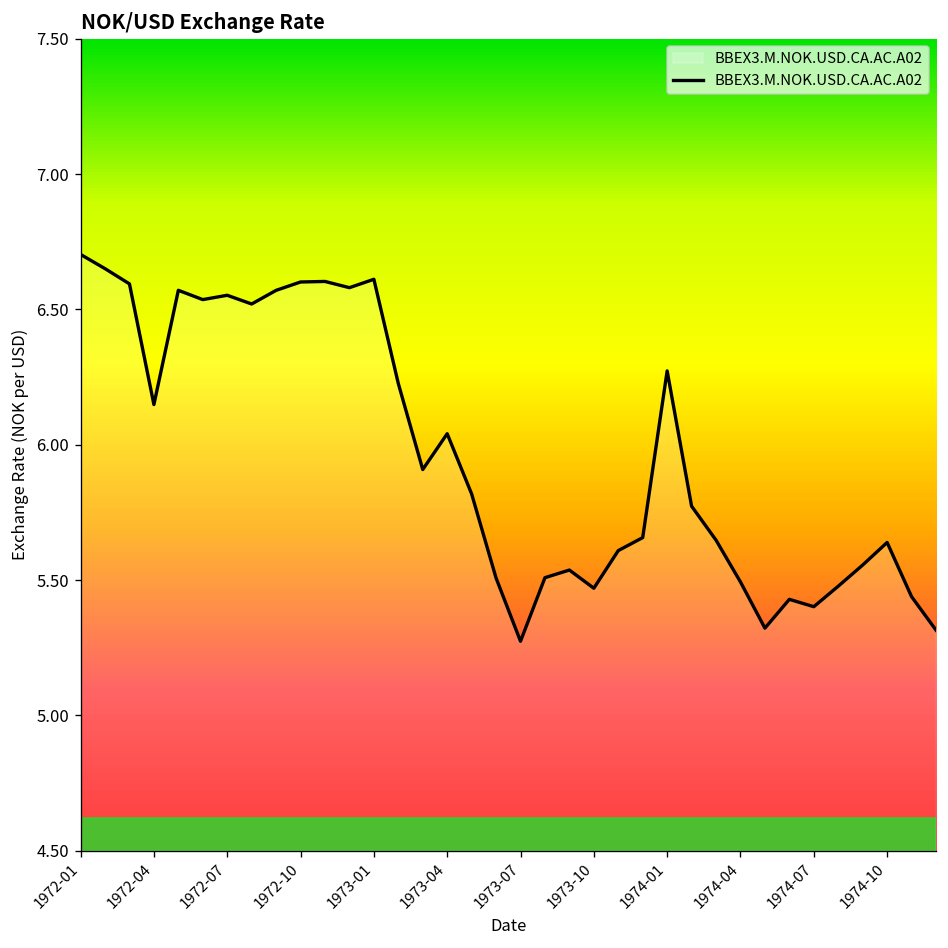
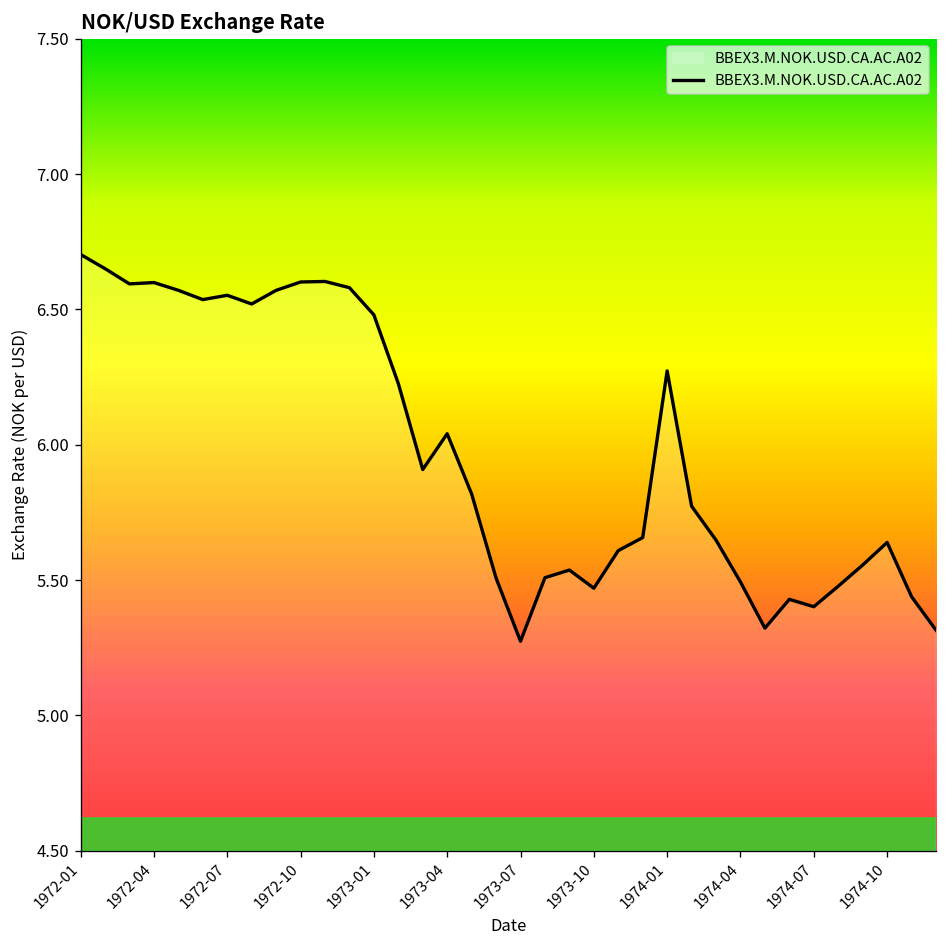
  {
    "1972-01": 6.70,
-   "1972-04": 6.15,
+   "1972-04": 6.60,
    "1972-07": 6.55,
    "1972-10": 6.60,
-   "1973-01": 6.61,
+   "1973-01": 6.48,
    "1973-04": 6.04,
    "1973-07": 5.27,
    "1973-10": 5.47,
    "1974-01": 6.27,
    "1974-04": 5.49,
    "1974-07": 5.40,
    "1974-10": 5.64
  }
